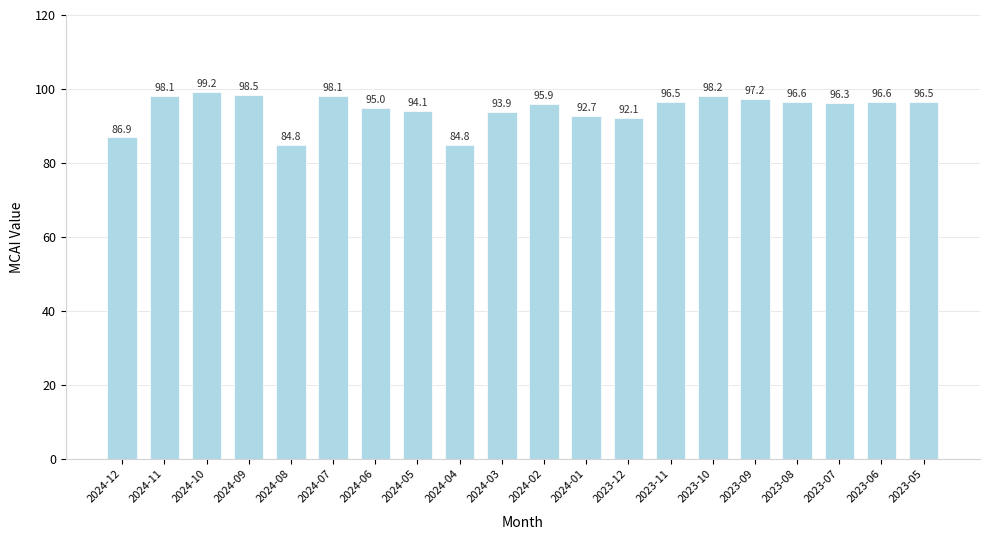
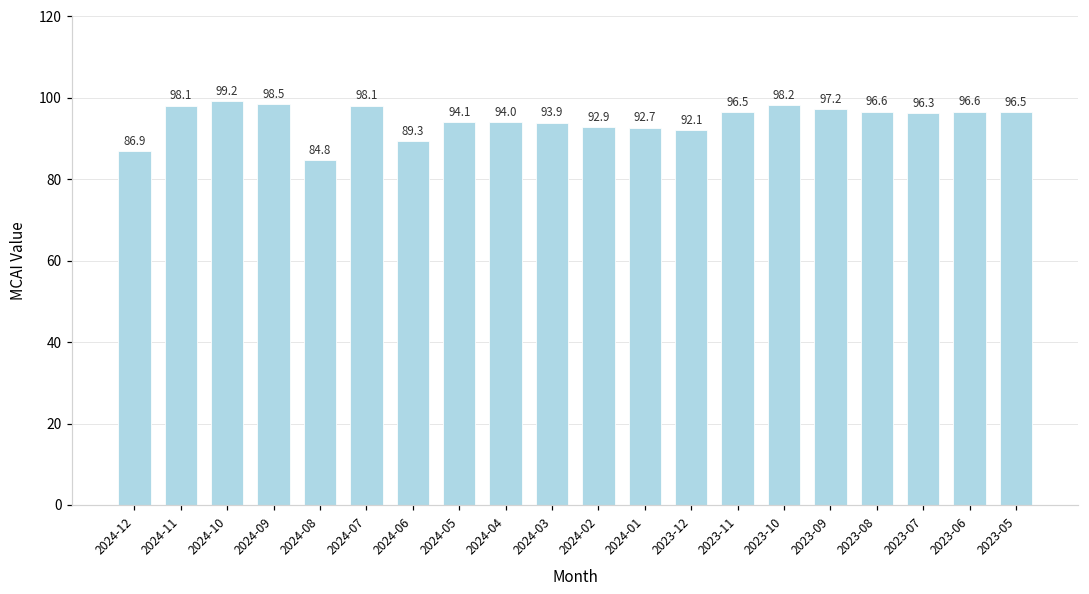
  {
    "2024-12": 86.9,
    "2024-11": 98.1,
    "2024-10": 99.2,
    "2024-09": 98.5,
    "2024-08": 84.8,
    "2024-07": 98.1,
-   "2024-06": 95.0,
+   "2024-06": 89.3,
    "2024-05": 94.1,
-   "2024-04": 84.8,
+   "2024-04": 94.0,
    "2024-03": 93.9,
-   "2024-02": 95.9,
+   "2024-02": 92.9,
    "2024-01": 92.7,
    "2023-12": 92.1,
    "2023-11": 96.5,
    "2023-10": 98.2,
    "2023-09": 97.2,
    "2023-08": 96.6,
    "2023-07": 96.3,
    "2023-06": 96.6,
    "2023-05": 96.5
  }
